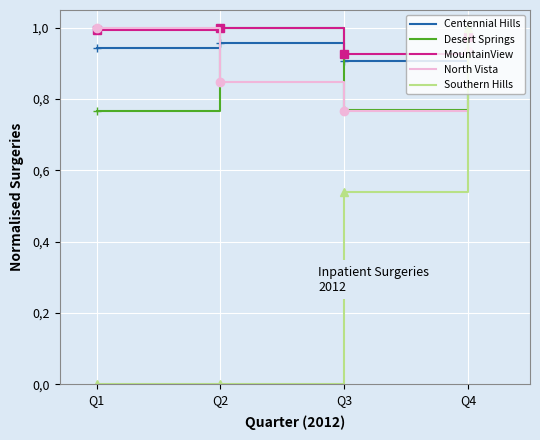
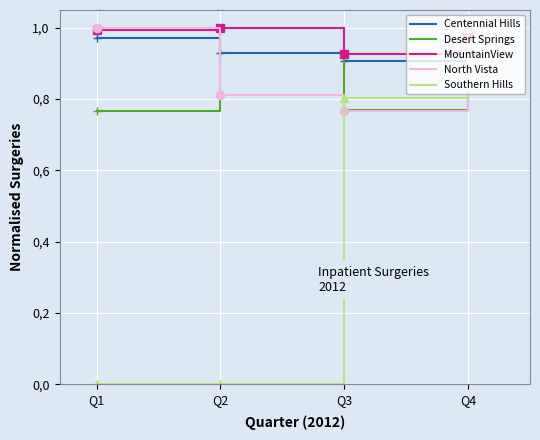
  {
    "Centennial Hills": {
-     "Q1": 9.4,
-     "Q2": 9.6,
+     "Q1": 9.7,
+     "Q2": 9.3,
      "Q3": 9.1
    },
    "Desert Springs": {
      "Q1": 7.7
    },
    "MountainView": {
      "Q3": 9.3
    },
    "North Vista": {
-     "Q2": 8.5
+     "Q2": 8.1
    },
    "Southern Hills": {
      "Q1": 0.0,
      "Q2": 0.0,
-     "Q3": 5.4
+     "Q3": 8.0
    }
  }
